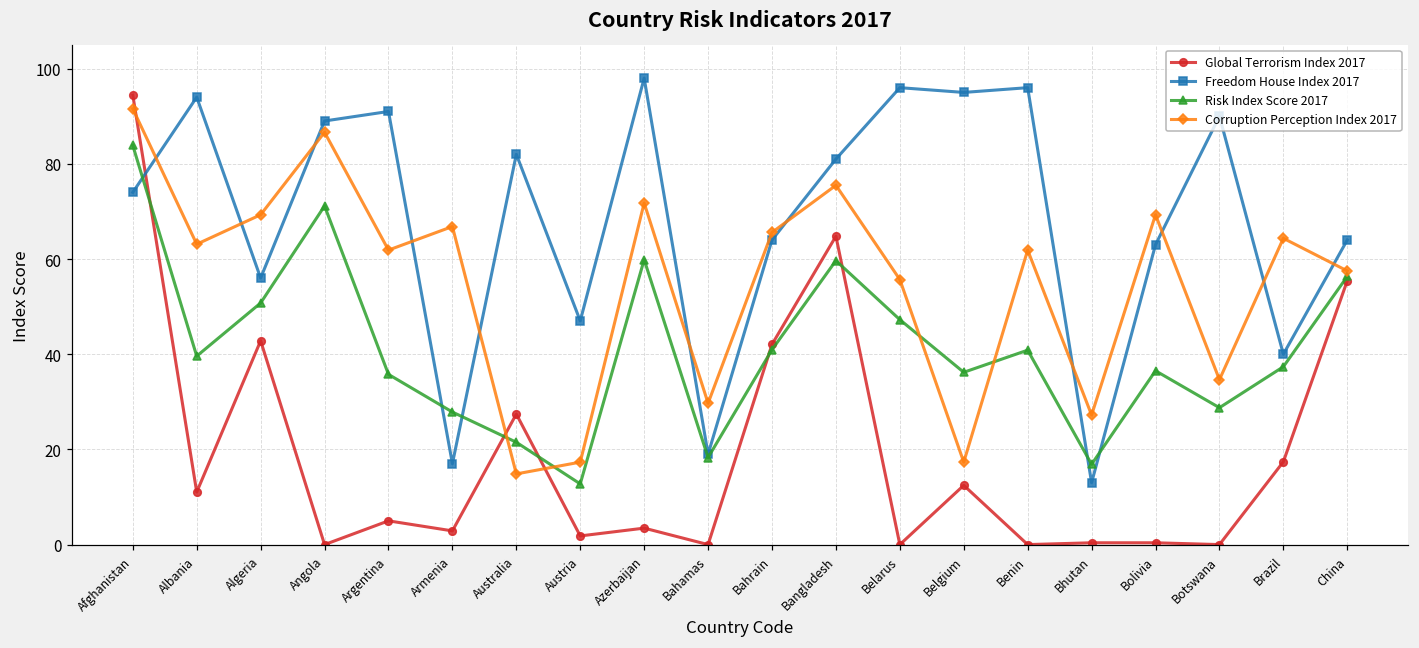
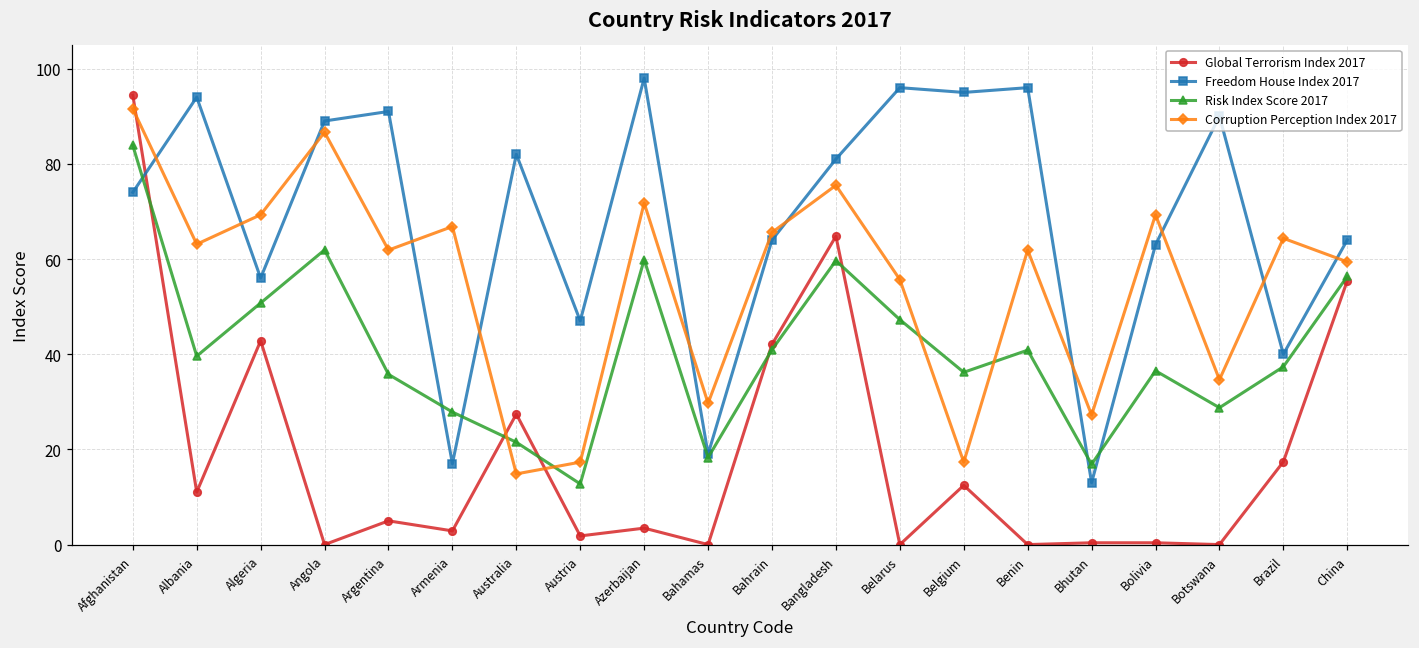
  {
    "Global Terrorism Index 2017": {
      "Afghanistan": 94,
      "Albania": 11,
      "Algeria": 43,
      "Angola": 0,
      "Argentina": 5,
      "Armenia": 3,
      "Australia": 27,
      "Austria": 2,
      "Azerbaijan": 3,
      "Bahamas": 0,
      "Bahrain": 42,
      "Bangladesh": 65,
      "Belarus": 0,
      "Belgium": 12,
      "Benin": 0,
      "Bhutan": 0,
      "Bolivia": 0,
      "Botswana": 0,
      "Brazil": 17,
      "China": 55
    },
    "Freedom House Index 2017": {
      "Afghanistan": 74,
      "Albania": 94,
      "Algeria": 56,
      "Angola": 89,
      "Argentina": 91,
      "Armenia": 17,
      "Australia": 82,
      "Austria": 47,
      "Azerbaijan": 98,
      "Bahamas": 19,
      "Bahrain": 64,
      "Bangladesh": 81,
      "Belarus": 96,
      "Belgium": 95,
      "Benin": 96,
      "Bhutan": 13,
      "Bolivia": 63,
      "Brazil": 40,
      "China": 64
    },
    "Risk Index Score 2017": {
      "Afghanistan": 84,
      "Albania": 40,
      "Algeria": 51,
-     "Angola": 71,
+     "Angola": 62,
      "Argentina": 36,
      "Armenia": 28,
      "Australia": 22,
      "Austria": 13,
      "Azerbaijan": 60,
      "Bahamas": 18,
      "Bahrain": 41,
      "Bangladesh": 60,
      "Belarus": 47,
      "Belgium": 36,
      "Benin": 41,
      "Bhutan": 17,
      "Bolivia": 37,
      "Botswana": 29,
      "Brazil": 37,
      "China": 56
    },
    "Corruption Perception Index 2017": {
      "Afghanistan": 92,
      "Albania": 63,
      "Algeria": 69,
      "Angola": 87,
      "Argentina": 62,
      "Armenia": 67,
      "Australia": 15,
      "Austria": 17,
      "Azerbaijan": 72,
      "Bahamas": 30,
      "Bahrain": 66,
      "Bangladesh": 75,
      "Belarus": 56,
      "Belgium": 17,
      "Benin": 62,
      "Bhutan": 27,
      "Bolivia": 69,
      "Botswana": 35,
      "Brazil": 64,
-     "China": 58
+     "China": 59
    }
  }
